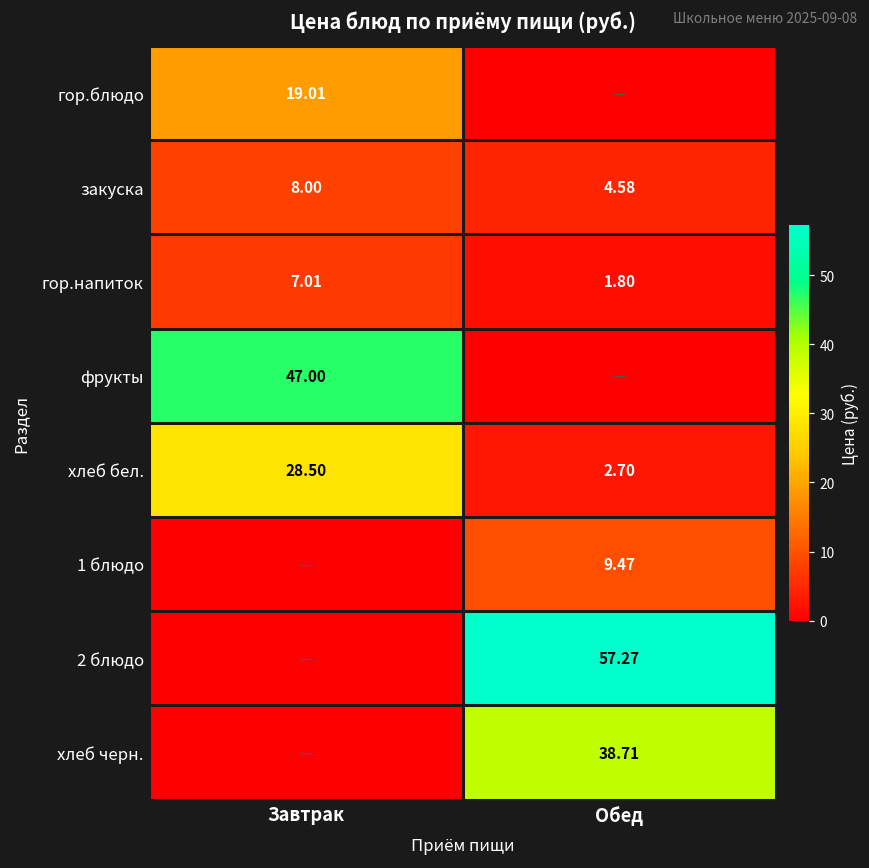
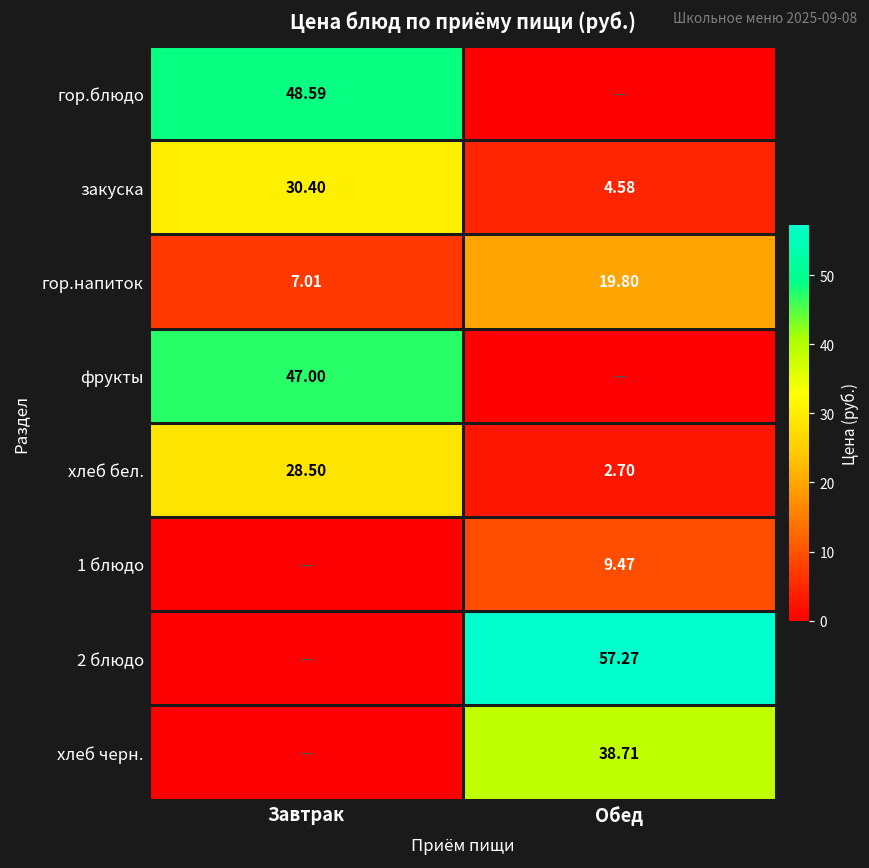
  {
    "гор.блюдо": {
-     "Завтрак": 19.01
+     "Завтрак": 48.59
    },
    "закуска": {
-     "Завтрак": 8.00,
+     "Завтрак": 30.40,
      "Обед": 4.58
    },
    "гор.напиток": {
      "Завтрак": 7.01,
-     "Обед": 1.80
+     "Обед": 19.80
    },
    "фрукты": {
      "Завтрак": 47.00
    },
    "хлеб бел.": {
      "Завтрак": 28.50,
      "Обед": 2.70
    },
    "1 блюдо": {
      "Обед": 9.47
    },
    "2 блюдо": {
      "Обед": 57.27
    },
    "хлеб черн.": {
      "Обед": 38.71
    }
  }
